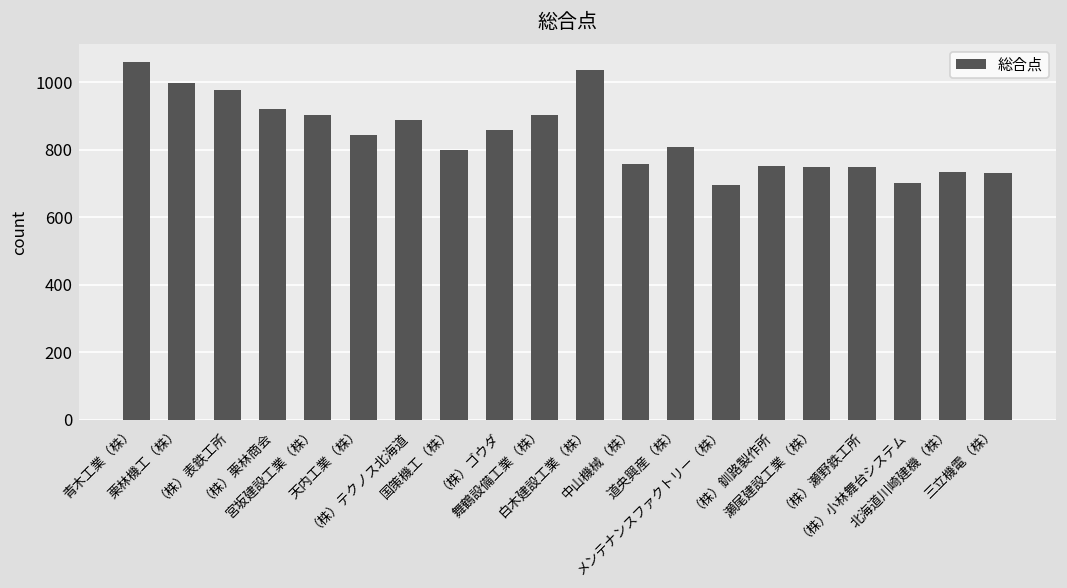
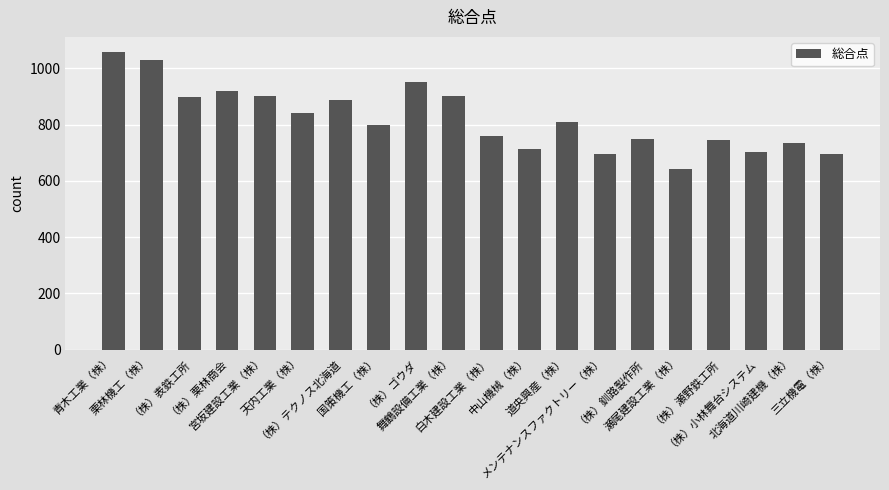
  {
    "青木工業（株）": 1060,
-   "栗林機工（株）": 1000,
-   "（株）表鉄工所": 980,
+   "栗林機工（株）": 1030,
+   "（株）表鉄工所": 900,
    "（株）栗林商会": 920,
    "宮坂建設工業（株）": 900,
    "天内工業（株）": 840,
    "（株）テクノス北海道": 890,
    "国策機工（株）": 800,
-   "（株）ゴウダ": 860,
+   "（株）ゴウダ": 950,
    "舞鶴設備工業（株）": 900,
-   "白木建設工業（株）": 1040,
-   "中山機械（株）": 760,
+   "白木建設工業（株）": 760,
+   "中山機械（株）": 710,
    "道央興産（株）": 810,
    "メンテナンスファクトリー（株）": 690,
    "（株）釧路製作所": 750,
-   "瀬尾建設工業（株）": 750,
+   "瀬尾建設工業（株）": 640,
    "（株）瀬野鉄工所": 750,
    "（株）小林舞台システム": 700,
    "北海道川崎建機（株）": 740,
-   "三立機電（株）": 730
+   "三立機電（株）": 700
  }
